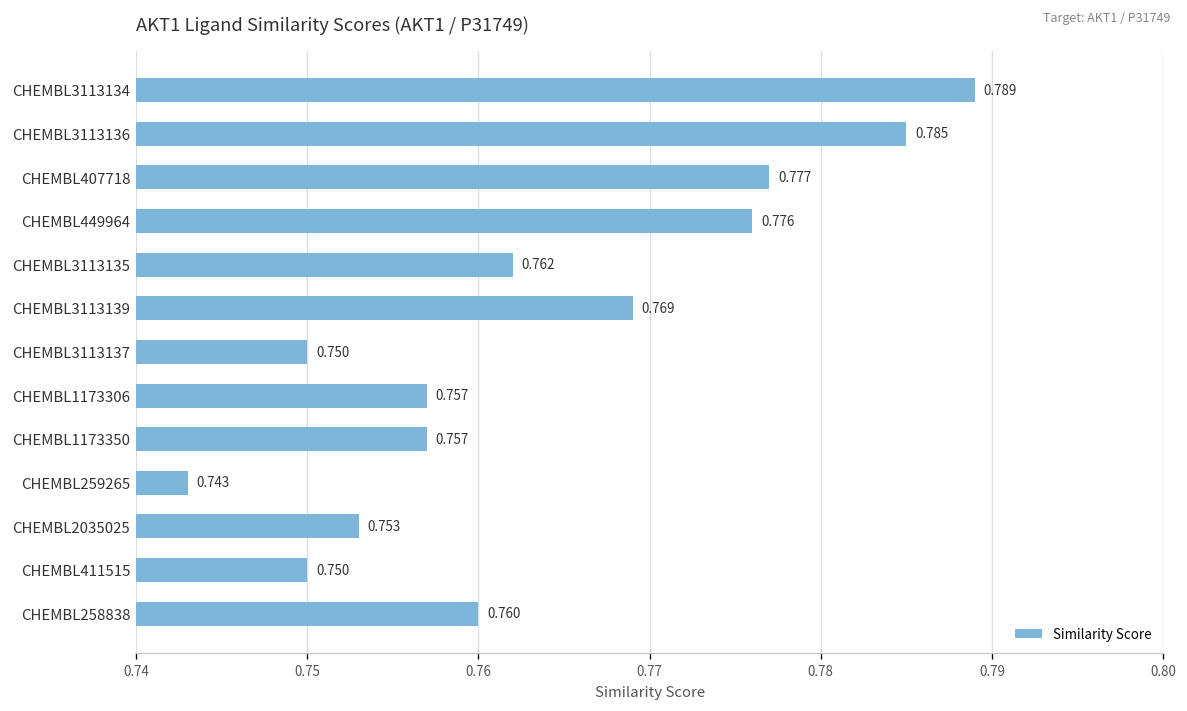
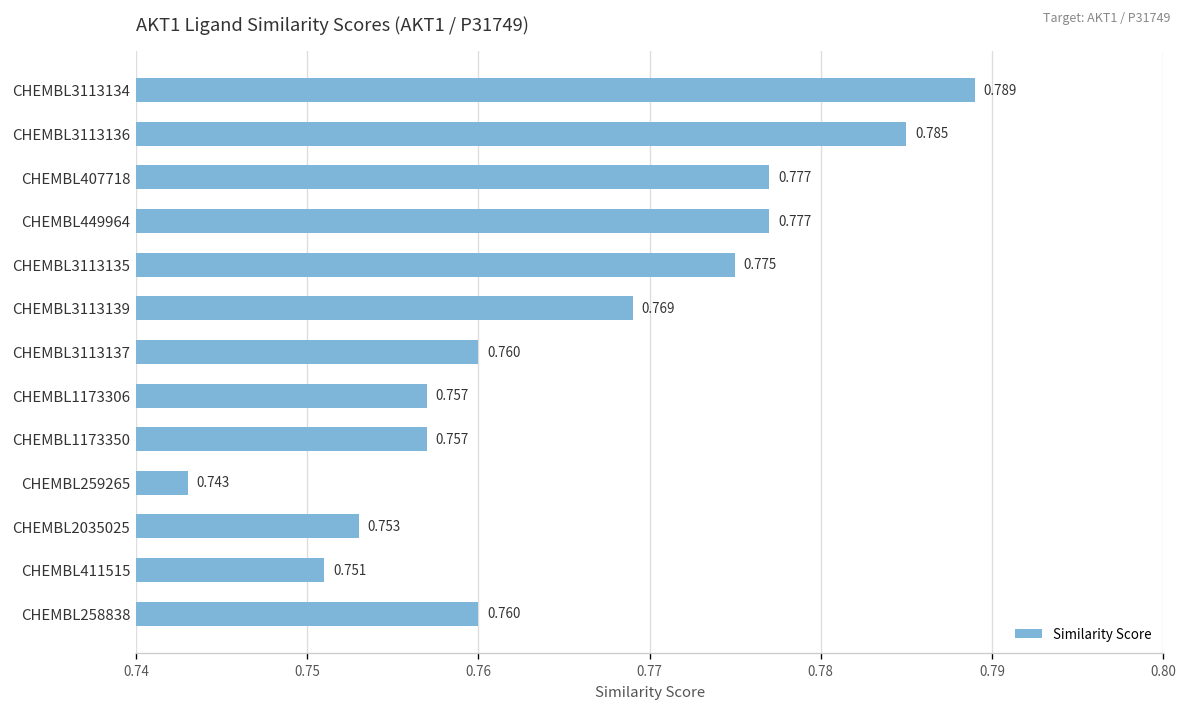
  {
    "CHEMBL3113134": 0.789,
    "CHEMBL3113136": 0.785,
    "CHEMBL407718": 0.777,
-   "CHEMBL449964": 0.776,
-   "CHEMBL3113135": 0.762,
+   "CHEMBL449964": 0.777,
+   "CHEMBL3113135": 0.775,
    "CHEMBL3113139": 0.769,
-   "CHEMBL3113137": 0.750,
+   "CHEMBL3113137": 0.760,
    "CHEMBL1173306": 0.757,
    "CHEMBL1173350": 0.757,
    "CHEMBL259265": 0.743,
    "CHEMBL2035025": 0.753,
-   "CHEMBL411515": 0.750,
+   "CHEMBL411515": 0.751,
    "CHEMBL258838": 0.760
  }
